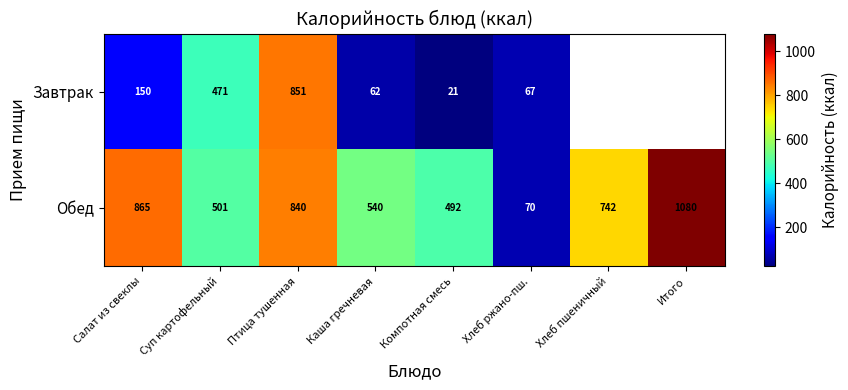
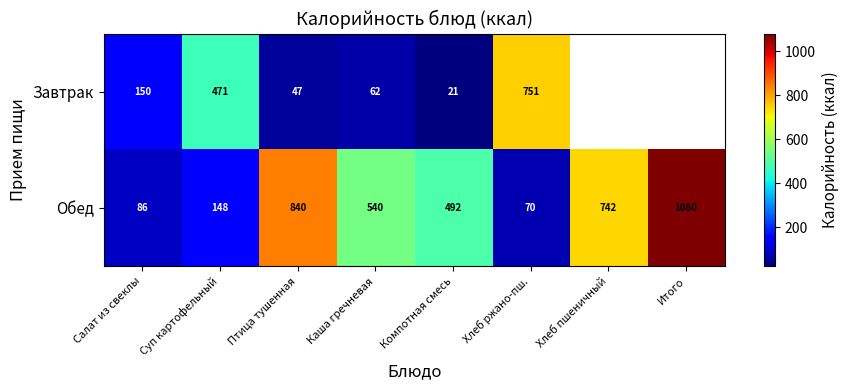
  {
    "Завтрак": {
      "Салат из свеклы": 150,
      "Суп картофельный": 471,
-     "Птица тушенная": 851,
+     "Птица тушенная": 47,
      "Каша гречневая": 62,
      "Компотная смесь": 21,
-     "Хлеб ржано-пш.": 67
+     "Хлеб ржано-пш.": 751
    },
    "Обед": {
-     "Салат из свеклы": 865,
-     "Суп картофельный": 501,
+     "Салат из свеклы": 86,
+     "Суп картофельный": 148,
      "Птица тушенная": 840,
      "Каша гречневая": 540,
      "Компотная смесь": 492,
      "Хлеб ржано-пш.": 70,
      "Хлеб пшеничный": 742,
      "Итого": 1080
    }
  }
